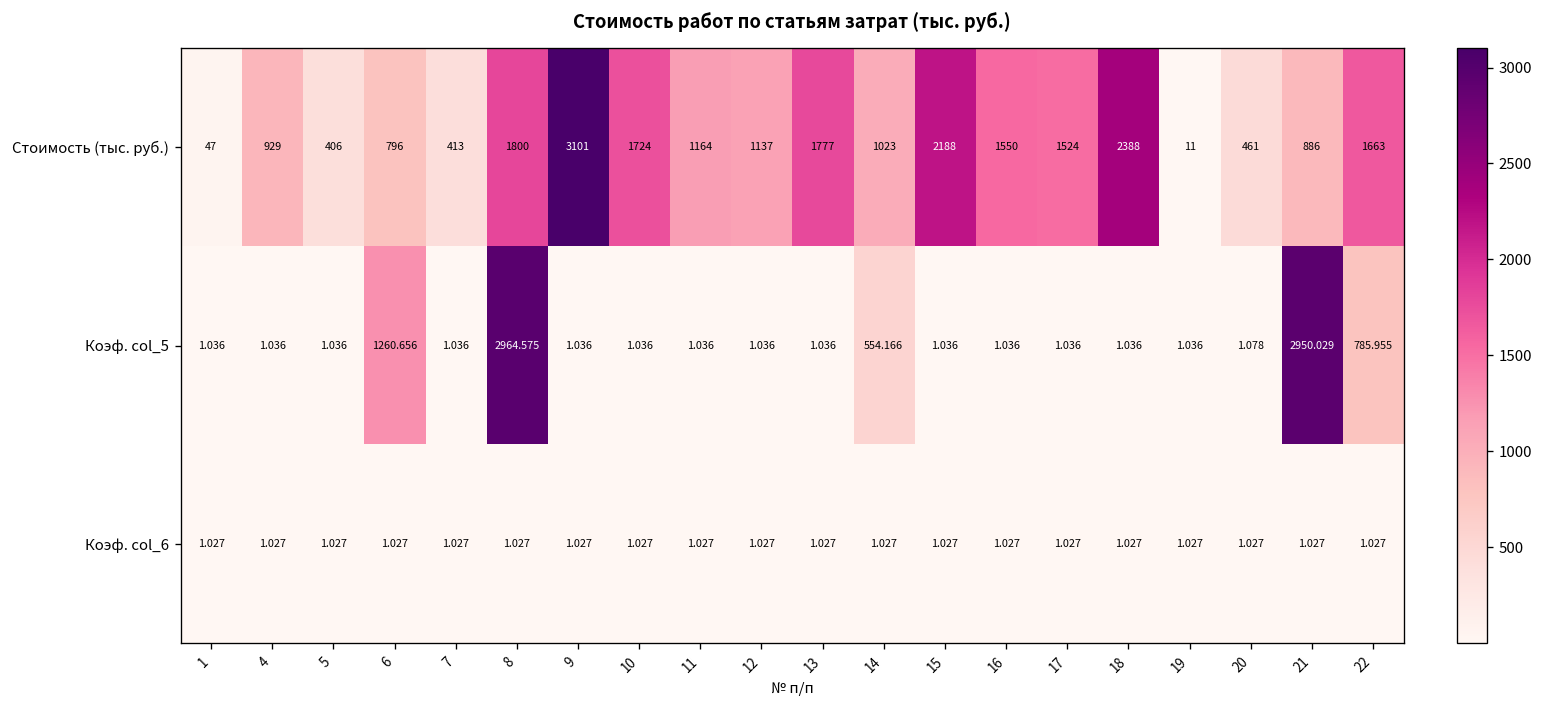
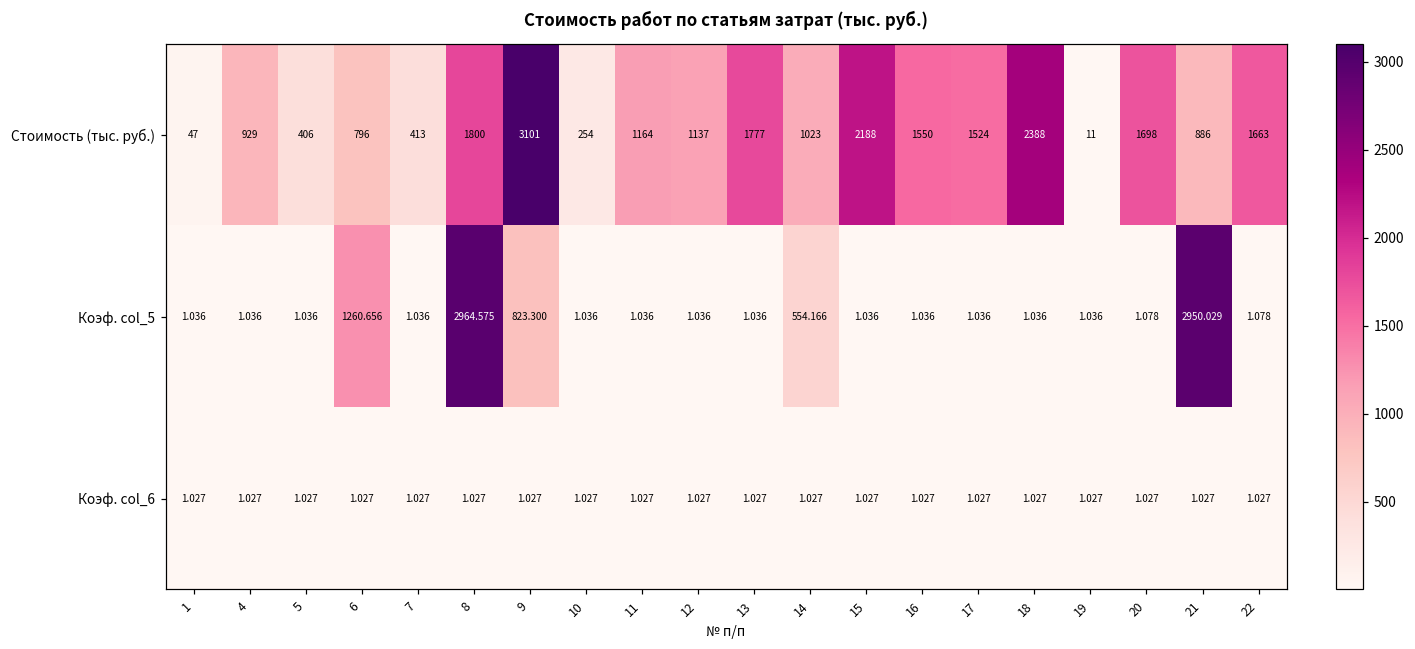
  {
    "Стоимость (тыс. руб.)": {
      "1": 47,
      "4": 929,
      "5": 406,
      "6": 796,
      "7": 413,
      "8": 1800,
      "9": 3101,
-     "10": 1724,
+     "10": 254,
      "11": 1164,
      "12": 1137,
      "13": 1777,
      "14": 1023,
      "15": 2188,
      "16": 1550,
      "17": 1524,
      "18": 2388,
      "19": 11,
-     "20": 461,
+     "20": 1698,
      "21": 886,
      "22": 1663
    },
    "Коэф. col_5": {
      "1": 1.036,
      "4": 1.036,
      "5": 1.036,
      "6": 1260.656,
      "7": 1.036,
      "8": 2964.575,
-     "9": 1.036,
+     "9": 823.300,
      "10": 1.036,
      "11": 1.036,
      "12": 1.036,
      "13": 1.036,
      "14": 554.166,
      "15": 1.036,
      "16": 1.036,
      "17": 1.036,
      "18": 1.036,
      "19": 1.036,
      "20": 1.078,
      "21": 2950.029,
-     "22": 785.955
+     "22": 1.078
    },
    "Коэф. col_6": {
      "1": 1.027,
      "4": 1.027,
      "5": 1.027,
      "6": 1.027,
      "7": 1.027,
      "8": 1.027,
      "9": 1.027,
      "10": 1.027,
      "11": 1.027,
      "12": 1.027,
      "13": 1.027,
      "14": 1.027,
      "15": 1.027,
      "16": 1.027,
      "17": 1.027,
      "18": 1.027,
      "19": 1.027,
      "20": 1.027,
      "21": 1.027,
      "22": 1.027
    }
  }
